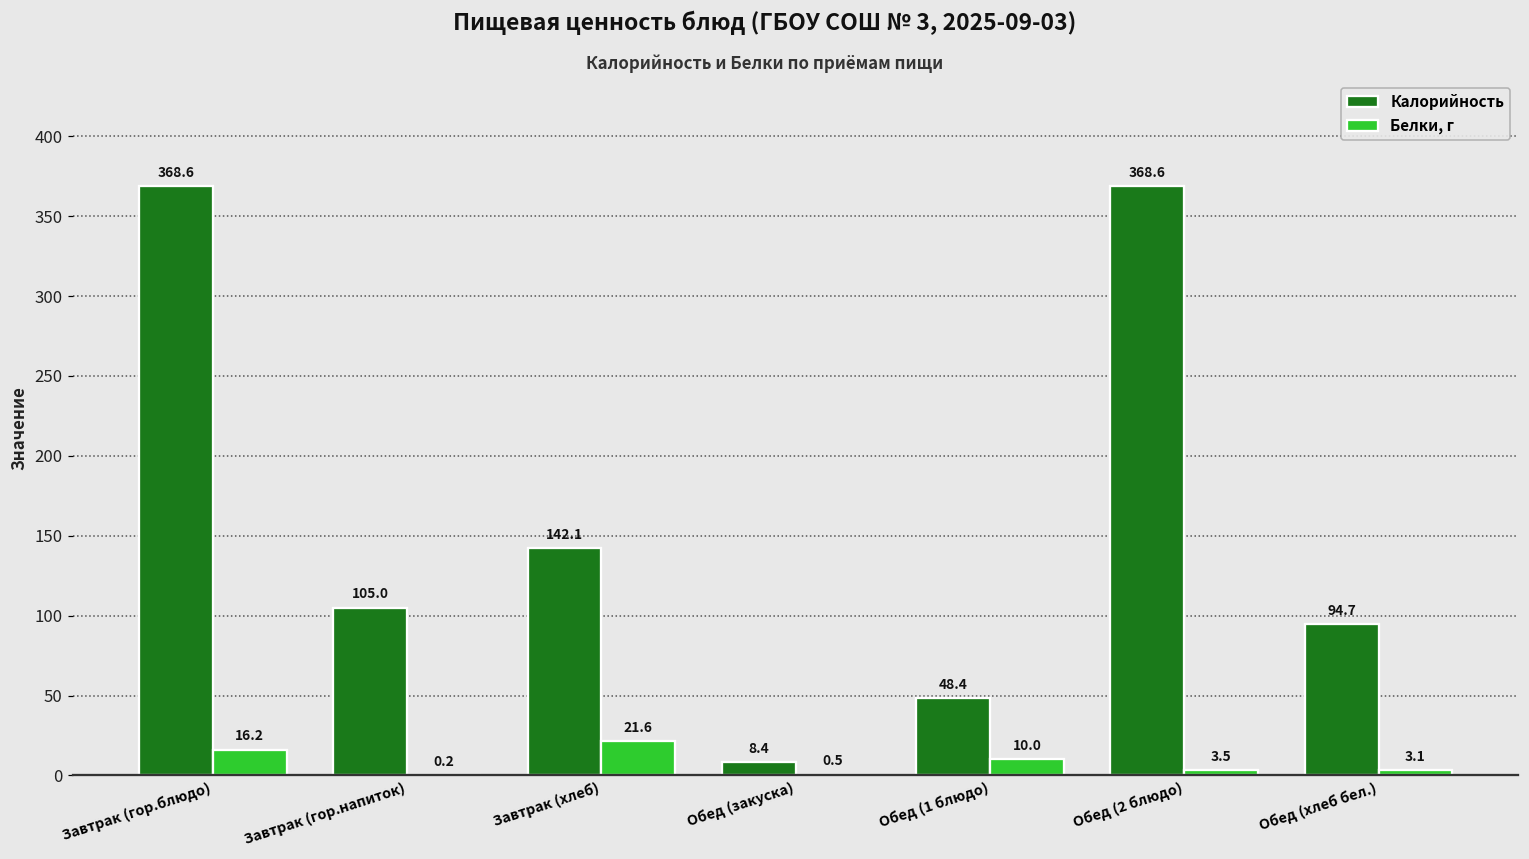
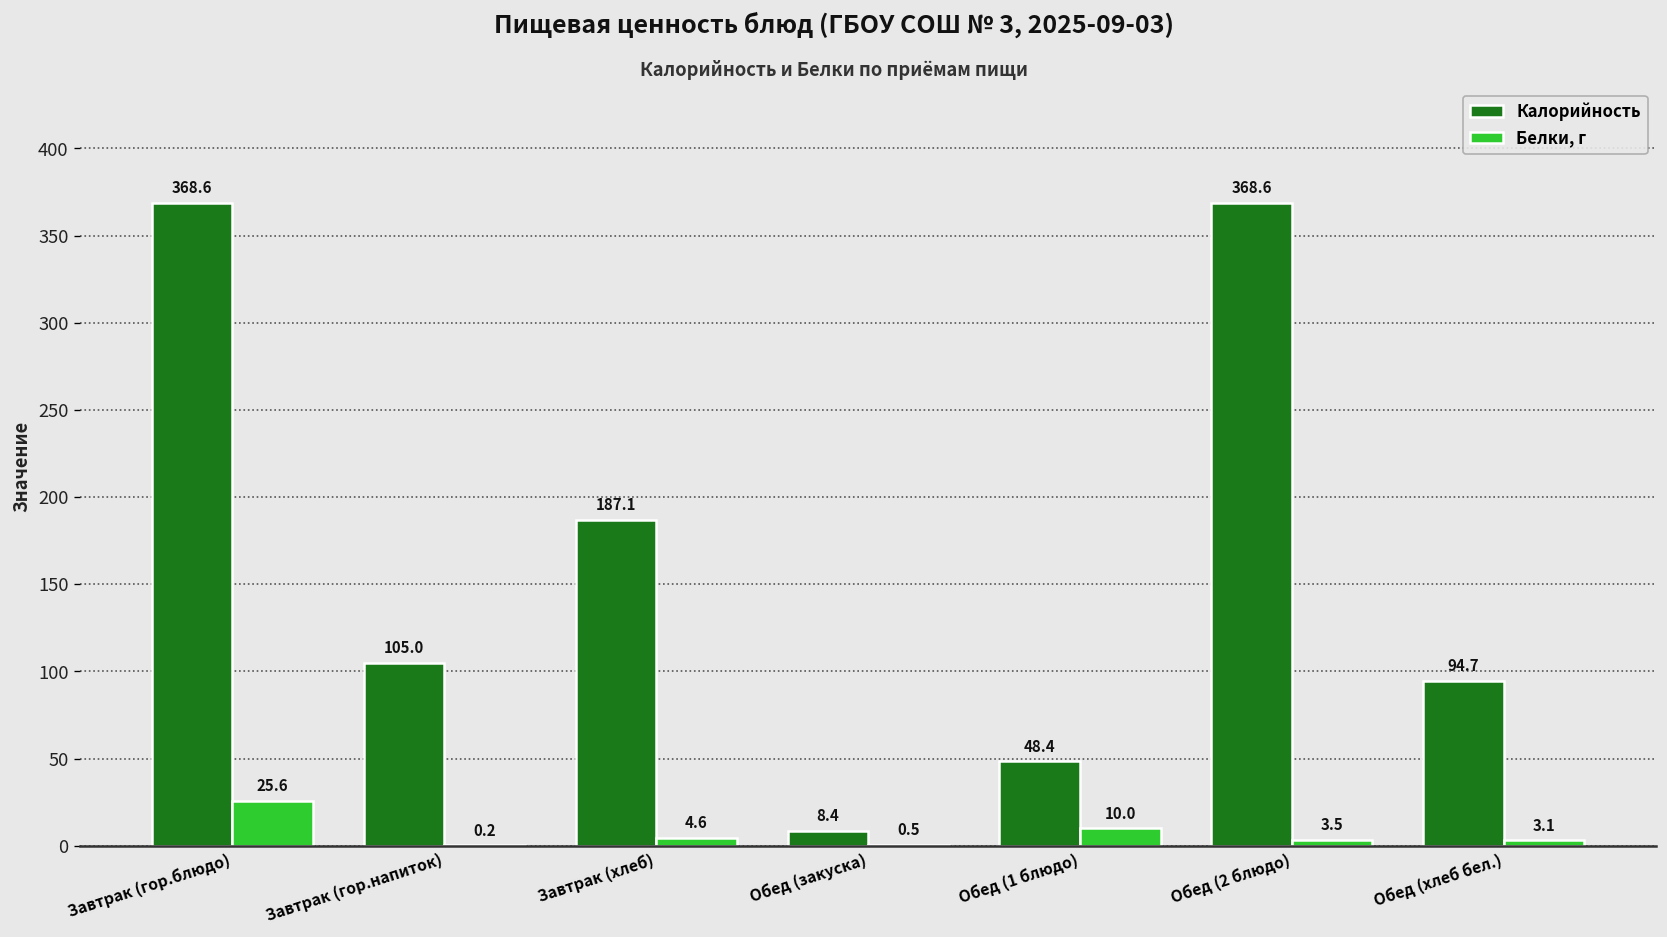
  {
    "Калорийность": {
      "Завтрак (гор.блюдо)": 368.6,
      "Завтрак (гор.напиток)": 105.0,
-     "Завтрак (хлеб)": 142.1,
+     "Завтрак (хлеб)": 187.1,
      "Обед (закуска)": 8.4,
      "Обед (1 блюдо)": 48.4,
      "Обед (2 блюдо)": 368.6,
      "Обед (хлеб бел.)": 94.7
    },
    "Белки, г": {
-     "Завтрак (гор.блюдо)": 16.2,
+     "Завтрак (гор.блюдо)": 25.6,
      "Завтрак (гор.напиток)": 0.2,
-     "Завтрак (хлеб)": 21.6,
+     "Завтрак (хлеб)": 4.6,
      "Обед (закуска)": 0.5,
      "Обед (1 блюдо)": 10.0,
      "Обед (2 блюдо)": 3.5,
      "Обед (хлеб бел.)": 3.1
    }
  }
